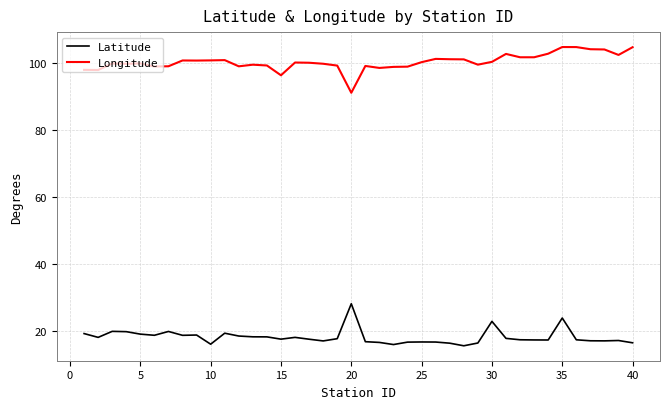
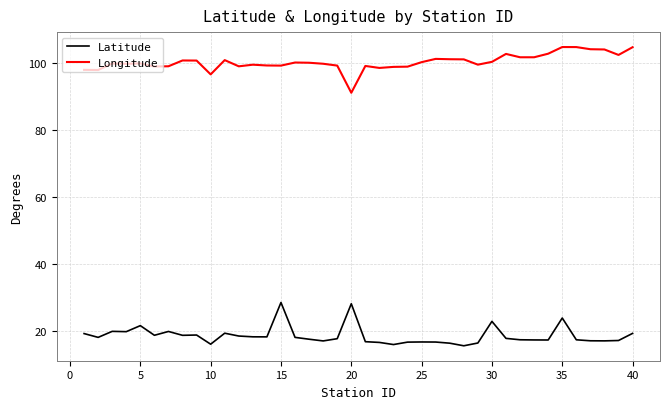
  {
    "Latitude": {
-     "5": 19,
+     "5": 22,
      "10": 16,
-     "15": 18,
+     "15": 29,
      "20": 28,
      "25": 17,
      "30": 23,
      "35": 24,
-     "40": 17
+     "40": 19
    },
    "Longitude": {
-     "10": 101,
-     "15": 96,
+     "10": 97,
+     "15": 99,
      "20": 91,
      "25": 100,
      "30": 100,
      "35": 105,
      "40": 105
    }
  }
